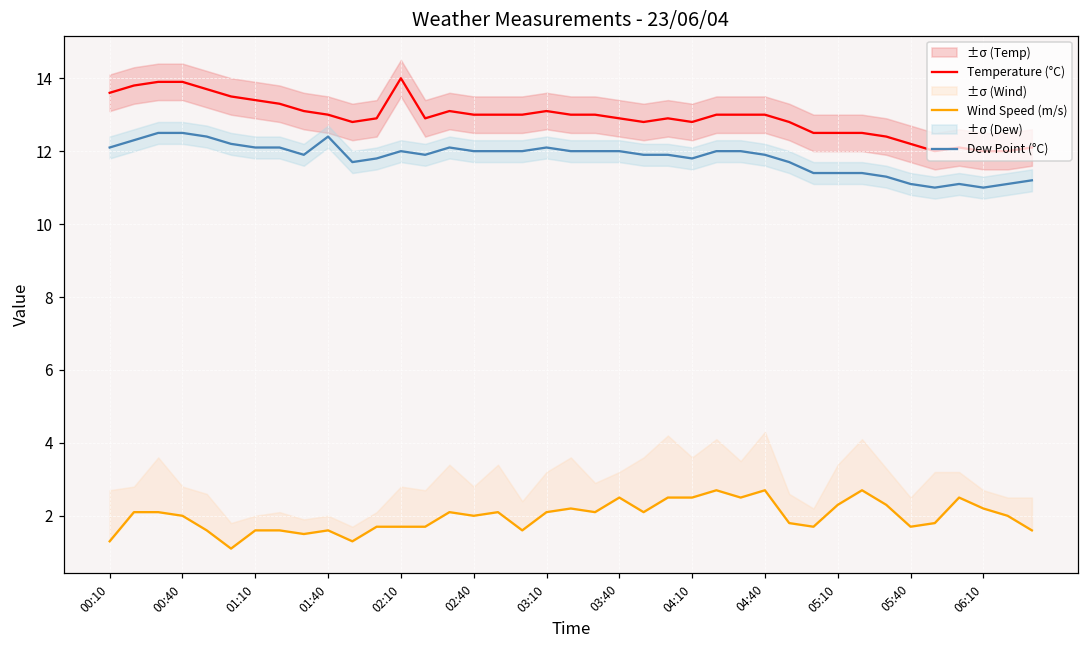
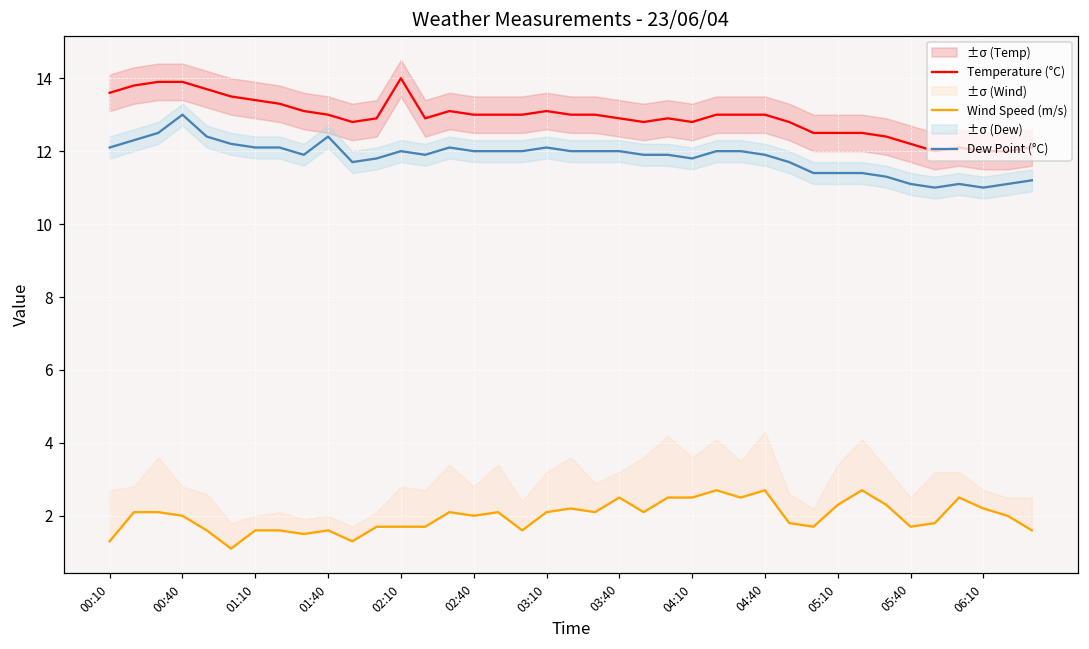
  {
    "Temperature (°C)": {
      "00:10": 13.6,
      "00:40": 13.9,
      "01:10": 13.4,
      "01:40": 13.0,
      "02:10": 14.0,
      "02:40": 13.0,
      "03:10": 13.1,
      "03:40": 12.9,
      "04:10": 12.8,
      "04:40": 13.0,
      "05:10": 12.5,
      "05:40": 12.2
    },
    "Wind Speed (m/s)": {
      "00:10": 1.3,
      "00:40": 2.0,
      "01:10": 1.6,
      "01:40": 1.6,
      "02:10": 1.7,
      "02:40": 2.0,
      "03:10": 2.1,
      "03:40": 2.5,
      "04:10": 2.5,
      "04:40": 2.7,
      "05:10": 2.3,
      "05:40": 1.7,
      "06:10": 2.2
    },
    "Dew Point (°C)": {
      "00:10": 12.1,
-     "00:40": 12.5,
+     "00:40": 13.0,
      "01:10": 12.1,
      "01:40": 12.4,
      "02:10": 12.0,
      "02:40": 12.0,
      "03:10": 12.1,
      "03:40": 12.0,
      "04:10": 11.8,
      "04:40": 11.9,
      "05:10": 11.4,
      "05:40": 11.1,
      "06:10": 11.0
    }
  }
